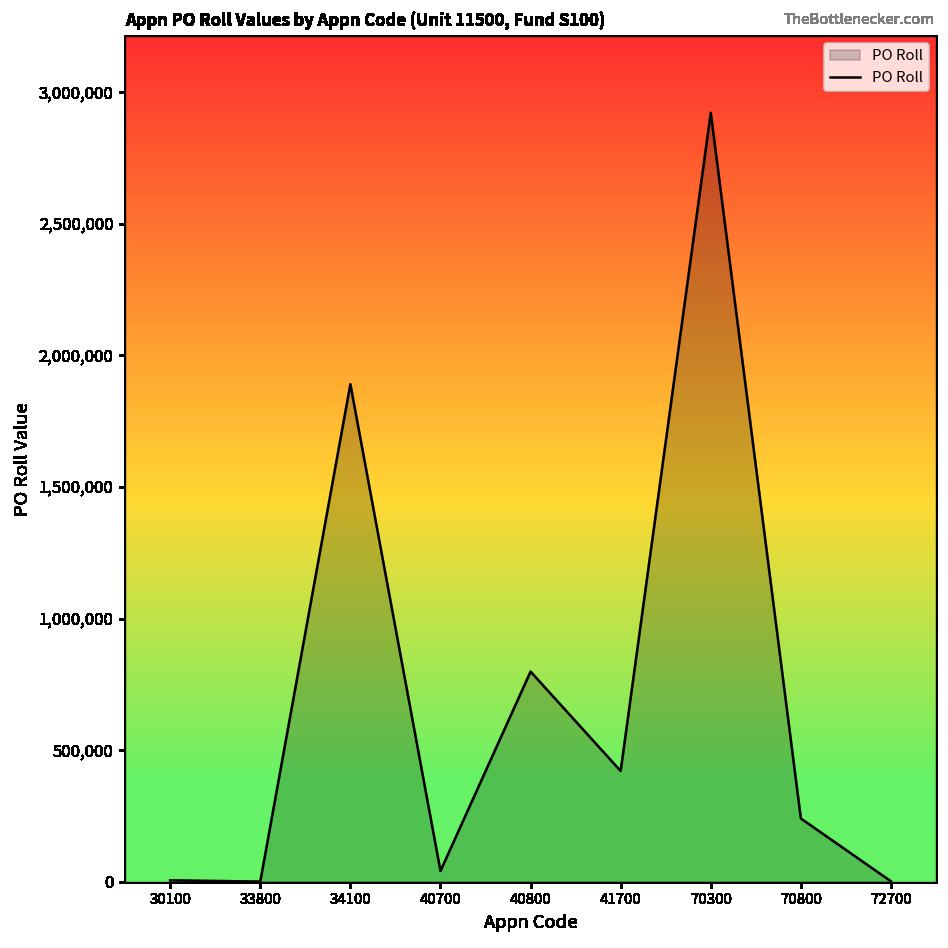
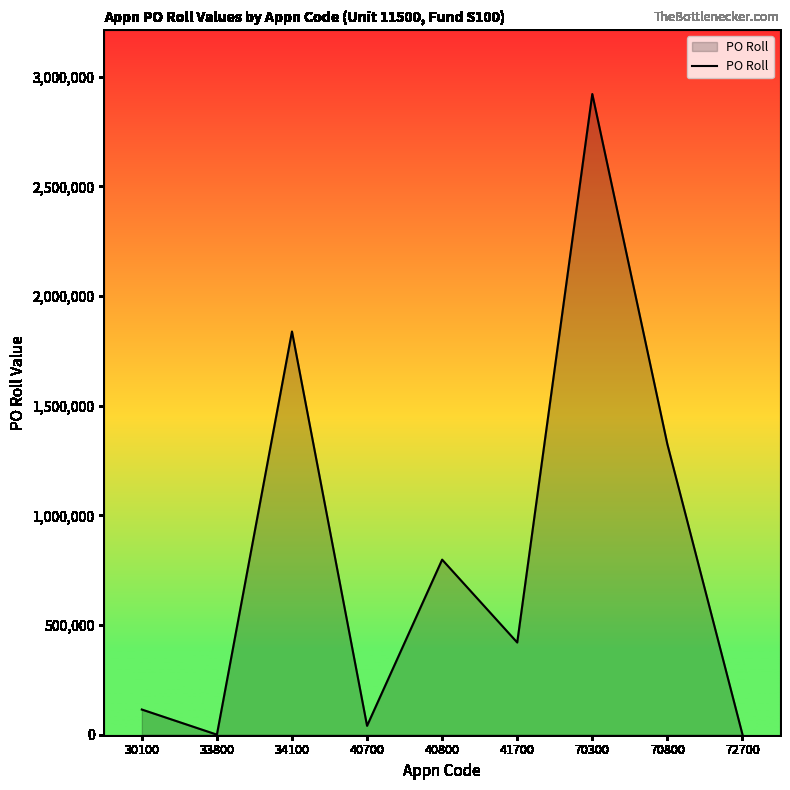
  {
-   "30100": "10,000",
+   "30100": "110,000",
    "33800": "0",
-   "34100": "1,890,000",
+   "34100": "1,840,000",
    "40700": "40,000",
    "40800": "800,000",
    "41700": "420,000",
    "70300": "2,920,000",
-   "70800": "240,000",
+   "70800": "1,320,000",
    "72700": "0"
  }
